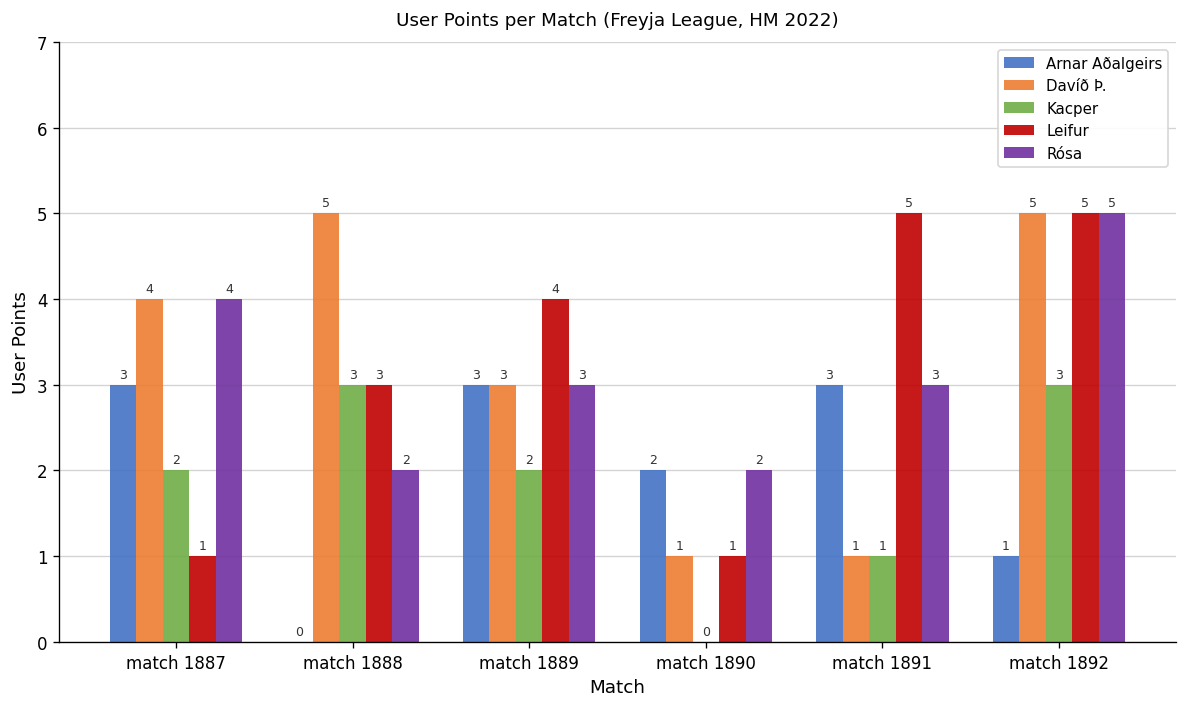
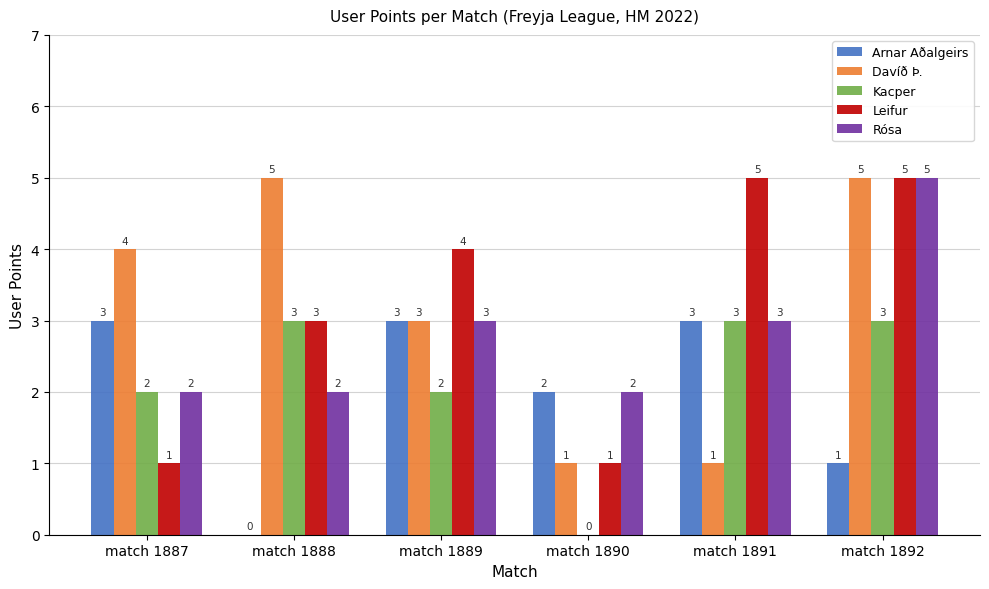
  {
    "Arnar Aðalgeirs": {
      "match 1887": 3,
      "match 1888": 0,
      "match 1889": 3,
      "match 1890": 2,
      "match 1891": 3,
      "match 1892": 1
    },
    "Davíð Þ.": {
      "match 1887": 4,
      "match 1888": 5,
      "match 1889": 3,
      "match 1890": 1,
      "match 1891": 1,
      "match 1892": 5
    },
    "Kacper": {
      "match 1887": 2,
      "match 1888": 3,
      "match 1889": 2,
      "match 1890": 0,
-     "match 1891": 1,
+     "match 1891": 3,
      "match 1892": 3
    },
    "Leifur": {
      "match 1887": 1,
      "match 1888": 3,
      "match 1889": 4,
      "match 1890": 1,
      "match 1891": 5,
      "match 1892": 5
    },
    "Rósa": {
-     "match 1887": 4,
+     "match 1887": 2,
      "match 1888": 2,
      "match 1889": 3,
      "match 1890": 2,
      "match 1891": 3,
      "match 1892": 5
    }
  }
